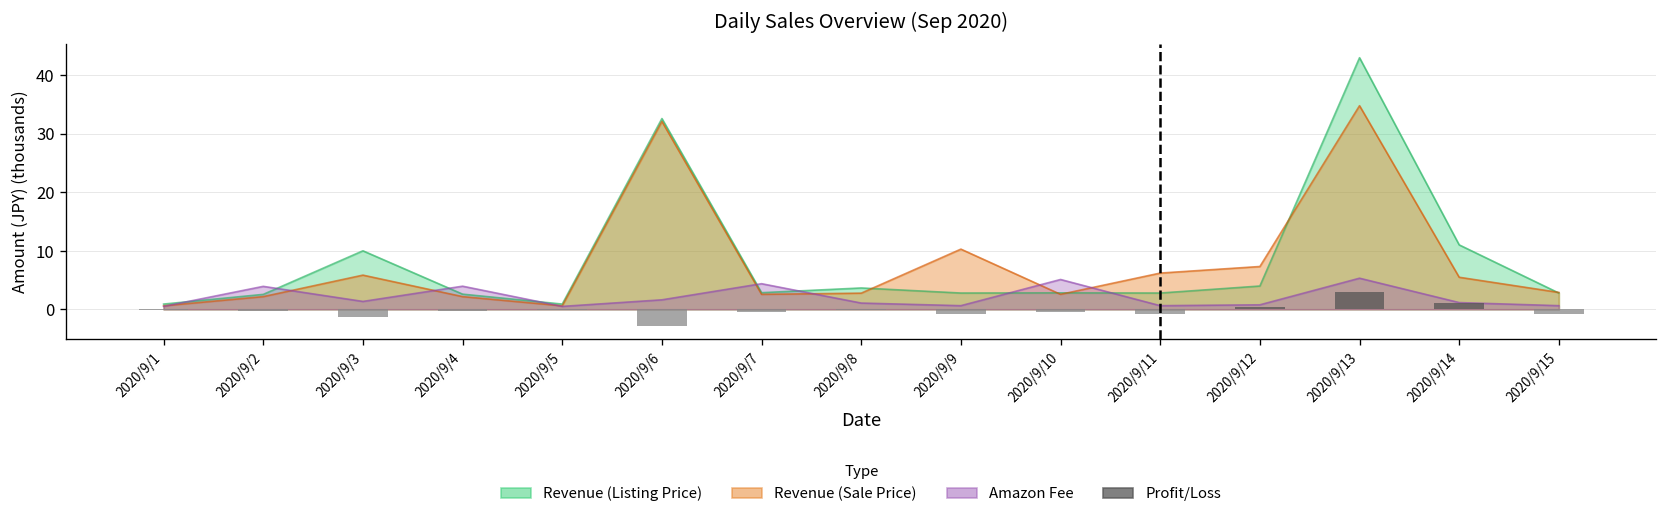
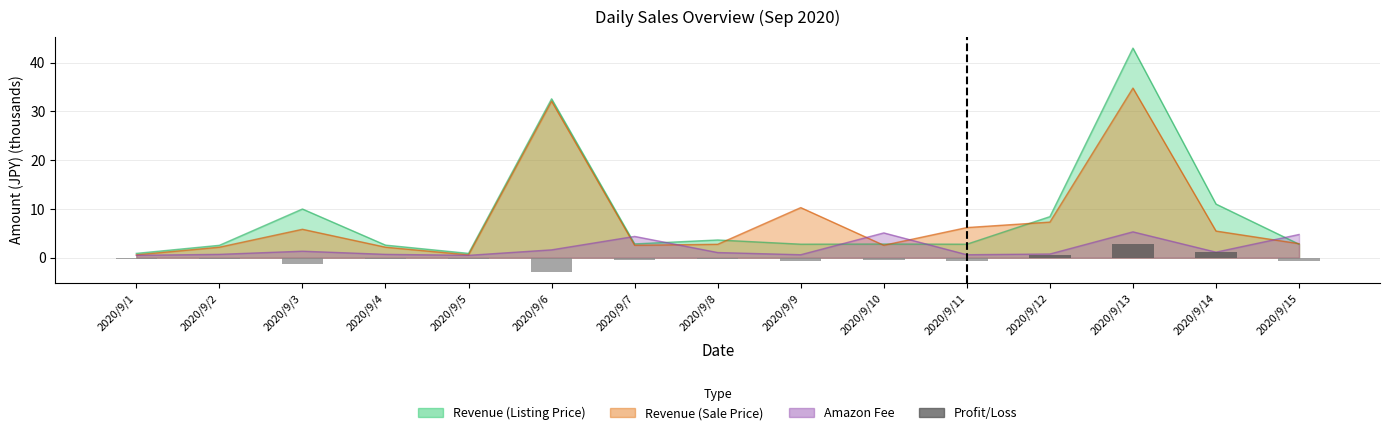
  {
    "Revenue (Listing Price)": {
      "2020/9/3": 10,
      "2020/9/8": 4,
      "2020/9/9": 3,
      "2020/9/11": 3,
-     "2020/9/12": 4,
+     "2020/9/12": 8,
      "2020/9/13": 43,
      "2020/9/14": 11
    },
    "Revenue (Sale Price)": {
      "2020/9/3": 6,
      "2020/9/8": 3,
      "2020/9/9": 10,
      "2020/9/11": 6,
      "2020/9/12": 7,
      "2020/9/13": 35,
      "2020/9/14": 5
    },
    "Amazon Fee": {
-     "2020/9/2": 4,
+     "2020/9/2": 1,
      "2020/9/3": 1,
-     "2020/9/4": 4,
+     "2020/9/4": 1,
      "2020/9/6": 2,
      "2020/9/7": 4,
      "2020/9/8": 1,
      "2020/9/9": 1,
      "2020/9/10": 5,
      "2020/9/11": 1,
      "2020/9/12": 1,
      "2020/9/13": 5,
      "2020/9/14": 1,
-     "2020/9/15": 1
+     "2020/9/15": 5
    }
  }
